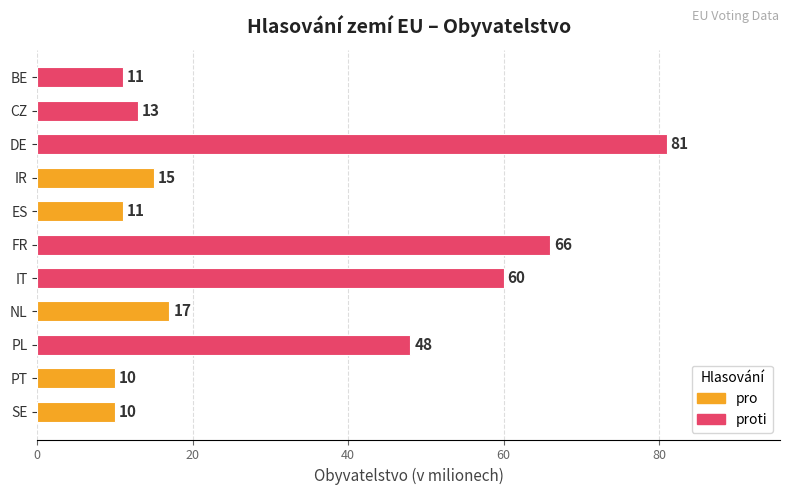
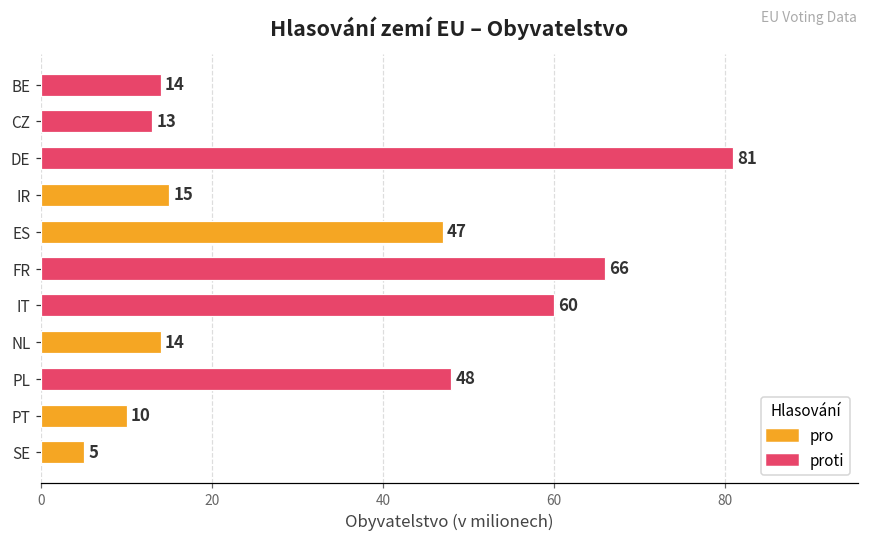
  {
-   "BE": 11,
+   "BE": 14,
    "CZ": 13,
    "DE": 81,
    "IR": 15,
-   "ES": 11,
+   "ES": 47,
    "FR": 66,
    "IT": 60,
-   "NL": 17,
+   "NL": 14,
    "PL": 48,
    "PT": 10,
-   "SE": 10
+   "SE": 5
  }
